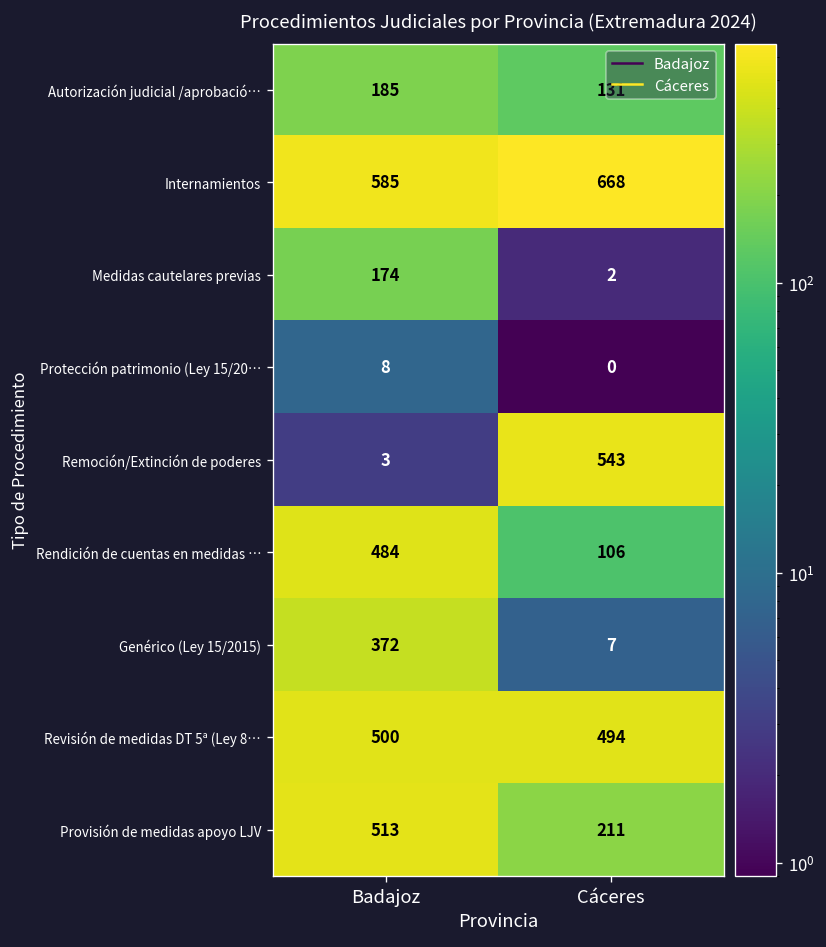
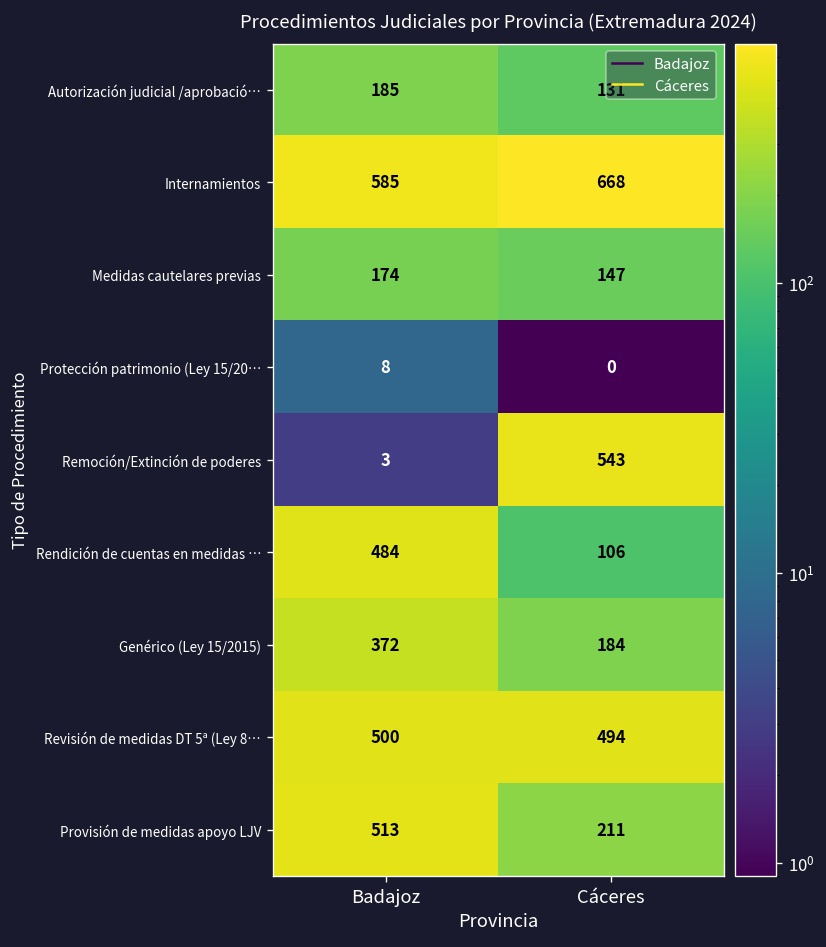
  {
    "Autorización judicial /aprobació…": {
      "Badajoz": 185
    },
    "Internamientos": {
      "Badajoz": 585,
      "Cáceres": 668
    },
    "Medidas cautelares previas": {
      "Badajoz": 174,
-     "Cáceres": 2
+     "Cáceres": 147
    },
    "Protección patrimonio (Ley 15/20…": {
      "Badajoz": 8,
      "Cáceres": 0
    },
    "Remoción/Extinción de poderes": {
      "Badajoz": 3,
      "Cáceres": 543
    },
    "Rendición de cuentas en medidas …": {
      "Badajoz": 484,
      "Cáceres": 106
    },
    "Genérico (Ley 15/2015)": {
      "Badajoz": 372,
-     "Cáceres": 7
+     "Cáceres": 184
    },
    "Revisión de medidas DT 5ª (Ley 8…": {
      "Badajoz": 500,
      "Cáceres": 494
    },
    "Provisión de medidas apoyo LJV": {
      "Badajoz": 513,
      "Cáceres": 211
    }
  }
